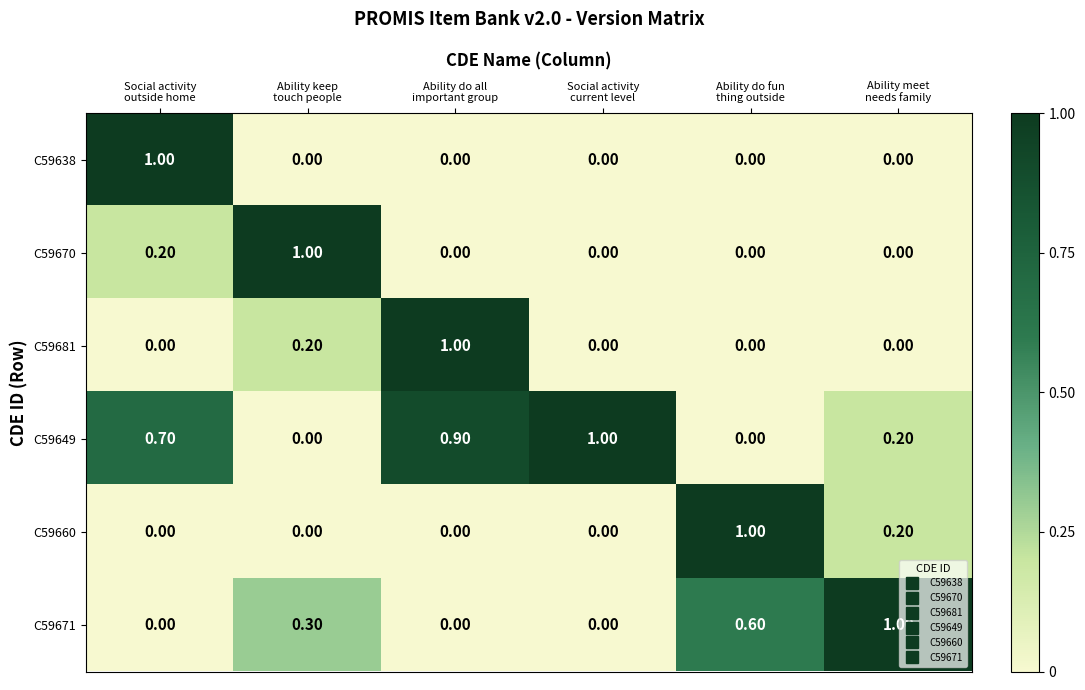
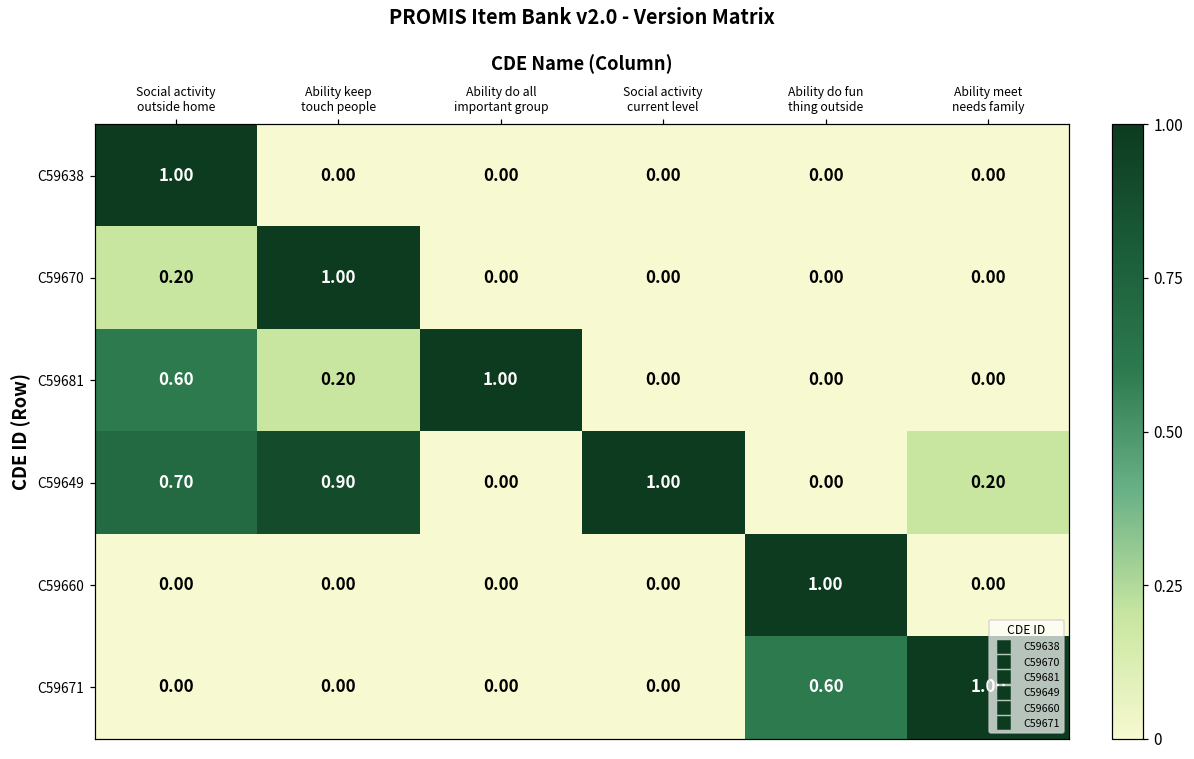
  {
    "C59638": {
      "Social activity outside home": 1.00,
      "Ability keep touch people": 0.00,
      "Ability do all important group": 0.00,
      "Social activity current level": 0.00,
      "Ability do fun thing outside": 0.00,
      "Ability meet needs family": 0.00
    },
    "C59670": {
      "Social activity outside home": 0.20,
      "Ability keep touch people": 1.00,
      "Ability do all important group": 0.00,
      "Social activity current level": 0.00,
      "Ability do fun thing outside": 0.00,
      "Ability meet needs family": 0.00
    },
    "C59681": {
-     "Social activity outside home": 0.00,
+     "Social activity outside home": 0.60,
      "Ability keep touch people": 0.20,
      "Ability do all important group": 1.00,
      "Social activity current level": 0.00,
      "Ability do fun thing outside": 0.00,
      "Ability meet needs family": 0.00
    },
    "C59649": {
      "Social activity outside home": 0.70,
-     "Ability keep touch people": 0.00,
-     "Ability do all important group": 0.90,
+     "Ability keep touch people": 0.90,
+     "Ability do all important group": 0.00,
      "Social activity current level": 1.00,
      "Ability do fun thing outside": 0.00,
      "Ability meet needs family": 0.20
    },
    "C59660": {
      "Social activity outside home": 0.00,
      "Ability keep touch people": 0.00,
      "Ability do all important group": 0.00,
      "Social activity current level": 0.00,
      "Ability do fun thing outside": 1.00,
-     "Ability meet needs family": 0.20
+     "Ability meet needs family": 0.00
    },
    "C59671": {
      "Social activity outside home": 0.00,
-     "Ability keep touch people": 0.30,
+     "Ability keep touch people": 0.00,
      "Ability do all important group": 0.00,
      "Social activity current level": 0.00,
      "Ability do fun thing outside": 0.60
    }
  }
